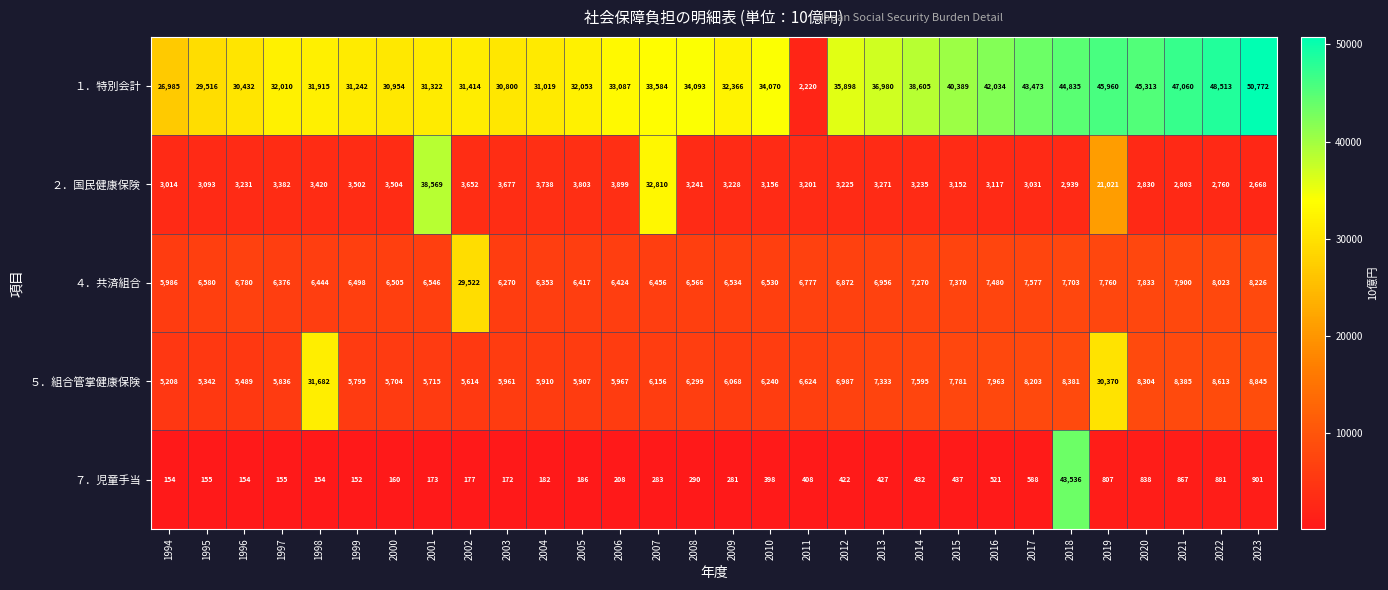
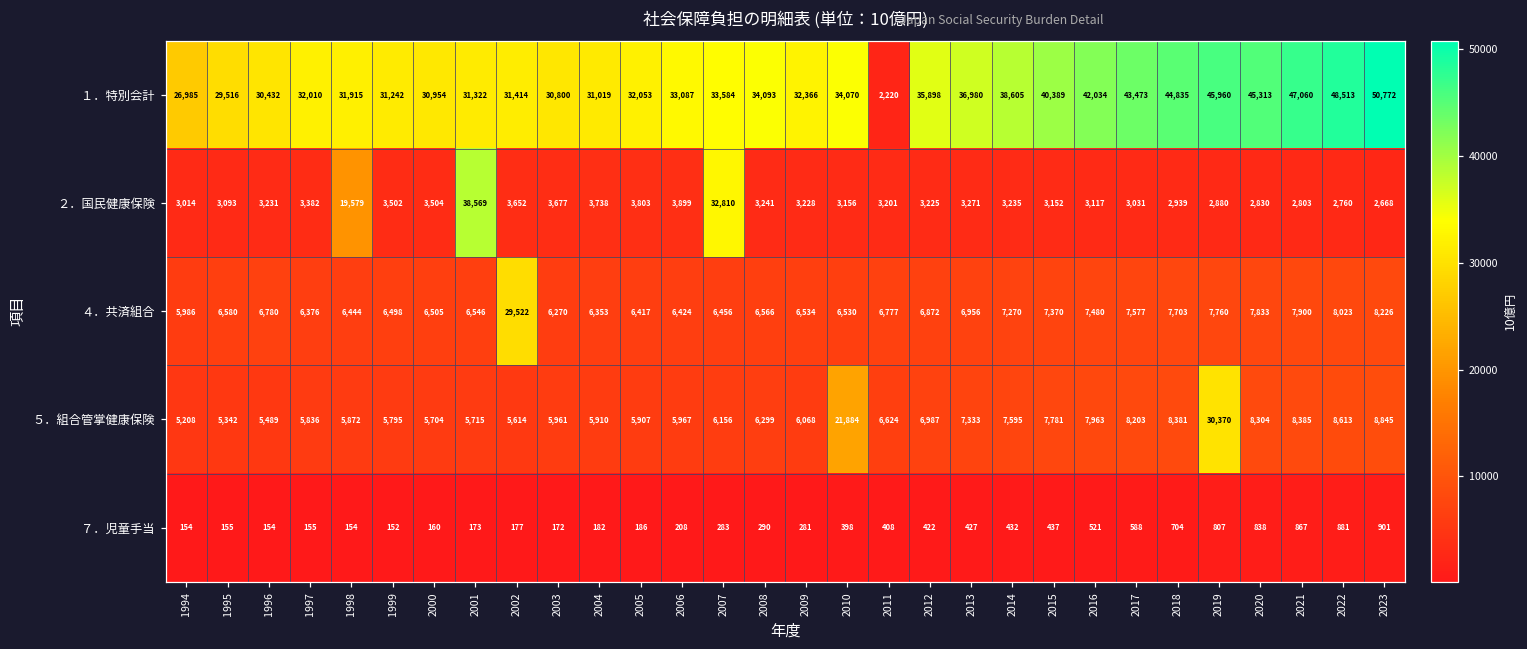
  {
    "１．特別会計": {
      "1994": "26,985",
      "1995": "29,516",
      "1996": "30,432",
      "1997": "32,010",
      "1998": "31,915",
      "1999": "31,242",
      "2000": "30,954",
      "2001": "31,322",
      "2002": "31,414",
      "2003": "30,800",
      "2004": "31,019",
      "2005": "32,053",
      "2006": "33,087",
      "2007": "33,584",
      "2008": "34,093",
      "2009": "32,366",
      "2010": "34,070",
      "2011": "2,220",
      "2012": "35,898",
      "2013": "36,980",
      "2014": "38,605",
      "2015": "40,389",
      "2016": "42,034",
      "2017": "43,473",
      "2018": "44,835",
      "2019": "45,960",
      "2020": "45,313",
      "2021": "47,060",
      "2022": "48,513",
      "2023": "50,772"
    },
    "２．国民健康保険": {
      "1994": "3,014",
      "1995": "3,093",
      "1996": "3,231",
      "1997": "3,382",
-     "1998": "3,420",
+     "1998": "19,579",
      "1999": "3,502",
      "2000": "3,504",
      "2001": "38,569",
      "2002": "3,652",
      "2003": "3,677",
      "2004": "3,738",
      "2005": "3,803",
      "2006": "3,899",
      "2007": "32,810",
      "2008": "3,241",
      "2009": "3,228",
      "2010": "3,156",
      "2011": "3,201",
      "2012": "3,225",
      "2013": "3,271",
      "2014": "3,235",
      "2015": "3,152",
      "2016": "3,117",
      "2017": "3,031",
      "2018": "2,939",
-     "2019": "21,021",
+     "2019": "2,880",
      "2020": "2,830",
      "2021": "2,803",
      "2022": "2,760",
      "2023": "2,668"
    },
    "４．共済組合": {
      "1994": "5,986",
      "1995": "6,580",
      "1996": "6,780",
      "1997": "6,376",
      "1998": "6,444",
      "1999": "6,498",
      "2000": "6,505",
      "2001": "6,546",
      "2002": "29,522",
      "2003": "6,270",
      "2004": "6,353",
      "2005": "6,417",
      "2006": "6,424",
      "2007": "6,456",
      "2008": "6,566",
      "2009": "6,534",
      "2010": "6,530",
      "2011": "6,777",
      "2012": "6,872",
      "2013": "6,956",
      "2014": "7,270",
      "2015": "7,370",
      "2016": "7,480",
      "2017": "7,577",
      "2018": "7,703",
      "2019": "7,760",
      "2020": "7,833",
      "2021": "7,900",
      "2022": "8,023",
      "2023": "8,226"
    },
    "５．組合管掌健康保険": {
      "1994": "5,208",
      "1995": "5,342",
      "1996": "5,489",
      "1997": "5,836",
-     "1998": "31,682",
+     "1998": "5,872",
      "1999": "5,795",
      "2000": "5,704",
      "2001": "5,715",
      "2002": "5,614",
      "2003": "5,961",
      "2004": "5,910",
      "2005": "5,907",
      "2006": "5,967",
      "2007": "6,156",
      "2008": "6,299",
      "2009": "6,068",
-     "2010": "6,240",
+     "2010": "21,884",
      "2011": "6,624",
      "2012": "6,987",
      "2013": "7,333",
      "2014": "7,595",
      "2015": "7,781",
      "2016": "7,963",
      "2017": "8,203",
      "2018": "8,381",
      "2019": "30,370",
      "2020": "8,304",
      "2021": "8,385",
      "2022": "8,613",
      "2023": "8,845"
    },
    "７．児童手当": {
      "1994": "154",
      "1995": "155",
      "1996": "154",
      "1997": "155",
      "1998": "154",
      "1999": "152",
      "2000": "160",
      "2001": "173",
      "2002": "177",
      "2003": "172",
      "2004": "182",
      "2005": "186",
      "2006": "208",
      "2007": "283",
      "2008": "290",
      "2009": "281",
      "2010": "398",
      "2011": "408",
      "2012": "422",
      "2013": "427",
      "2014": "432",
      "2015": "437",
      "2016": "521",
      "2017": "588",
-     "2018": "43,536",
+     "2018": "704",
      "2019": "807",
      "2020": "838",
      "2021": "867",
      "2022": "881",
      "2023": "901"
    }
  }
